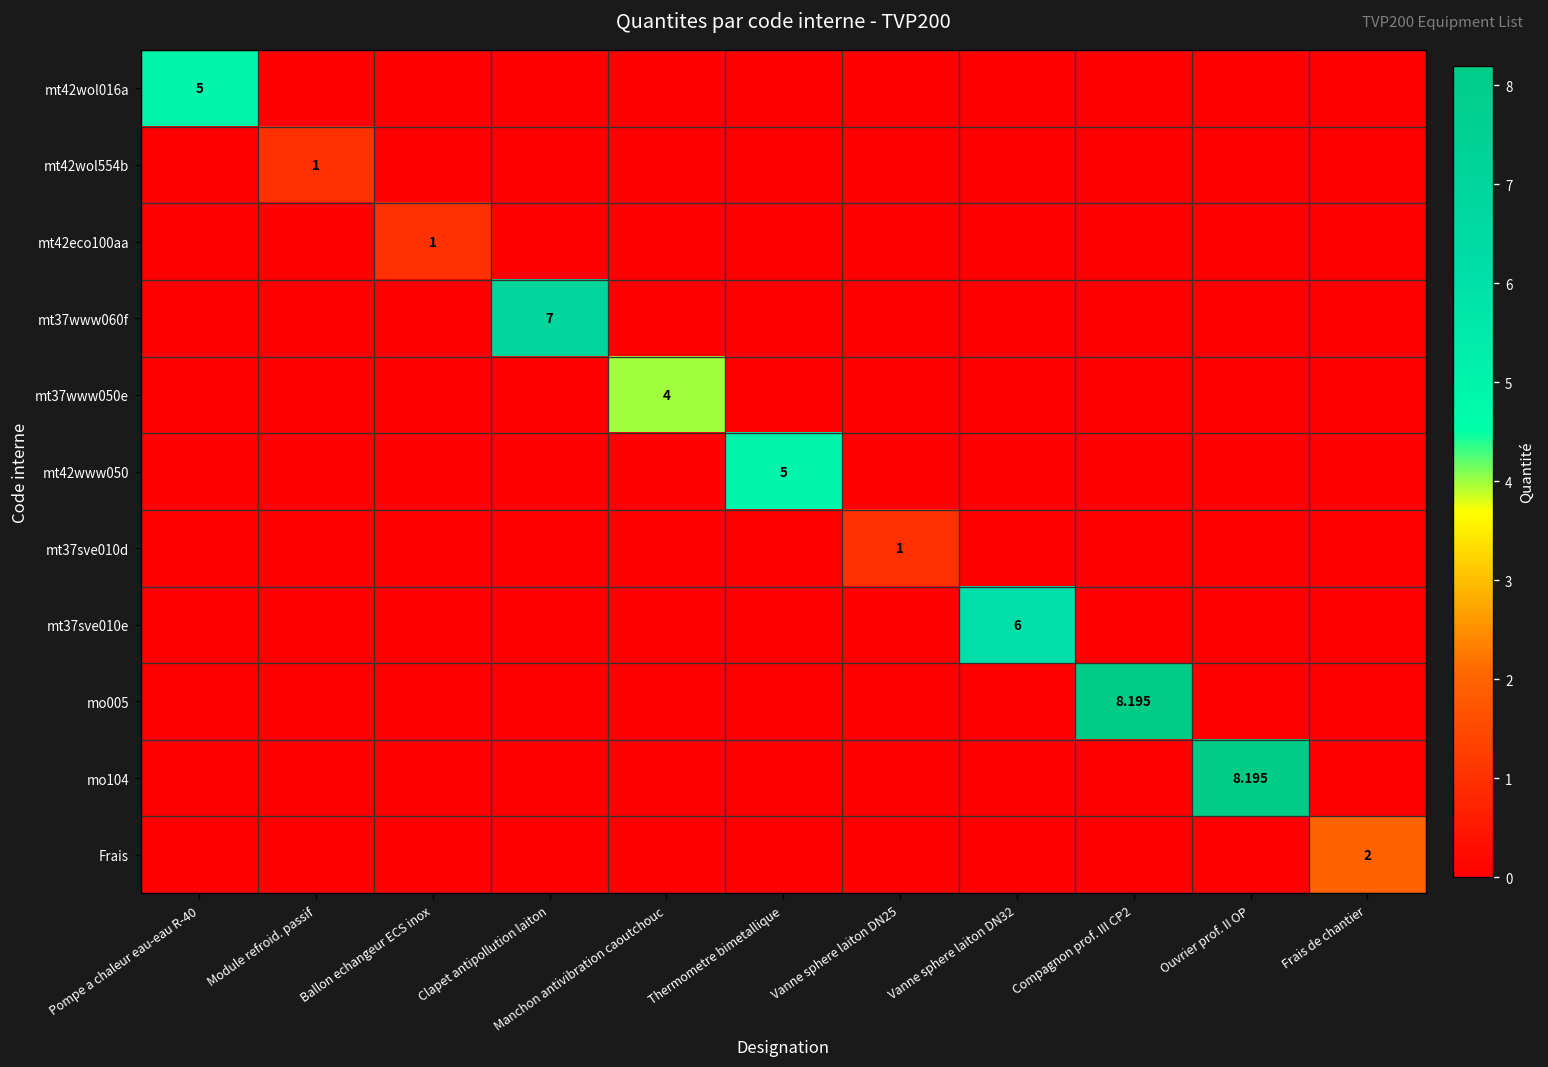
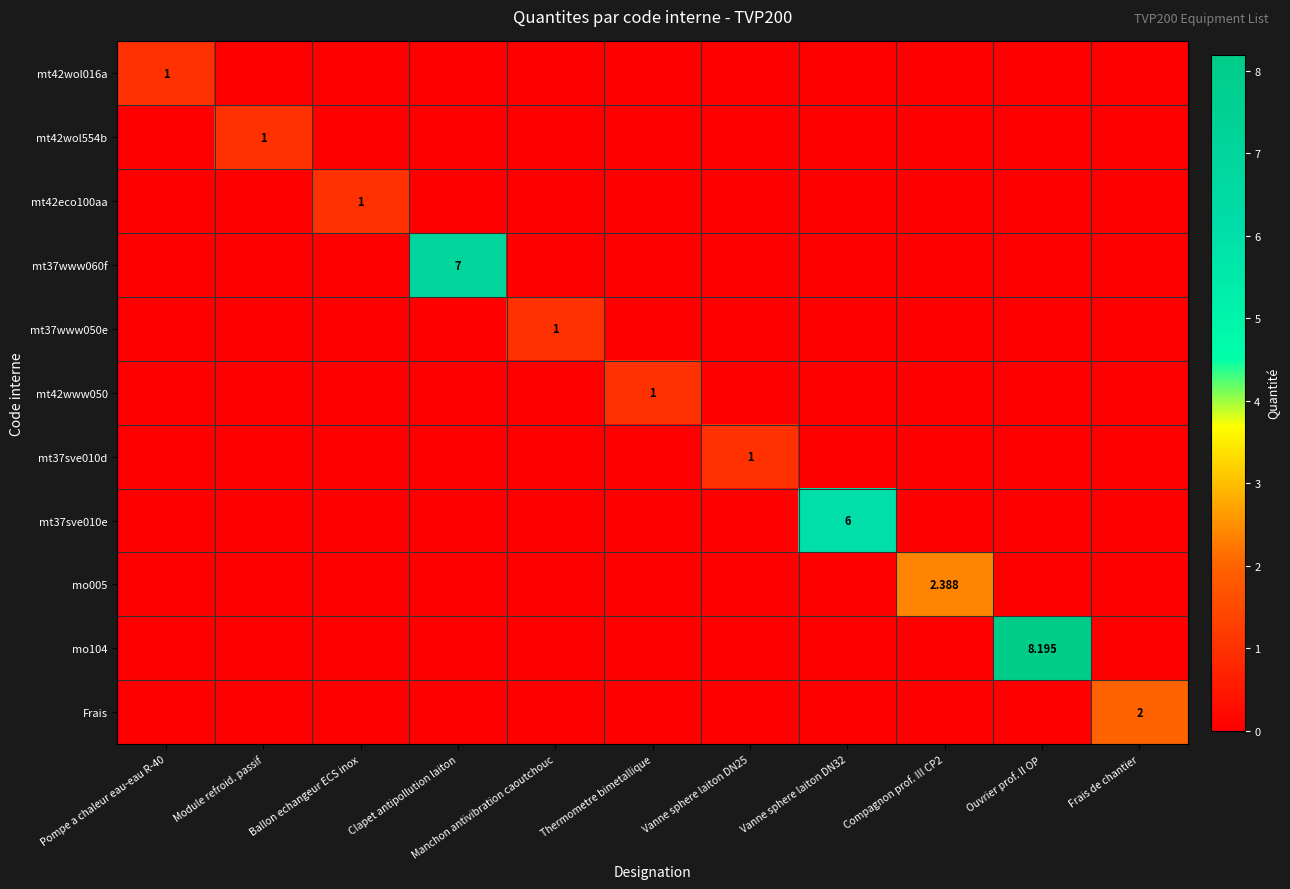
  {
    "mt42wol016a": {
-     "Pompe a chaleur eau-eau R-40": 5
+     "Pompe a chaleur eau-eau R-40": 1
    },
    "mt42wol554b": {
      "Module refroid. passif": 1
    },
    "mt42eco100aa": {
      "Ballon echangeur ECS inox": 1
    },
    "mt37www060f": {
      "Clapet antipollution laiton": 7
    },
    "mt37www050e": {
-     "Manchon antivibration caoutchouc": 4
+     "Manchon antivibration caoutchouc": 1
    },
    "mt42www050": {
-     "Thermometre bimetallique": 5
+     "Thermometre bimetallique": 1
    },
    "mt37sve010d": {
      "Vanne sphere laiton DN25": 1
    },
    "mt37sve010e": {
      "Vanne sphere laiton DN32": 6
    },
    "mo005": {
-     "Compagnon prof. III CP2": 8.195
+     "Compagnon prof. III CP2": 2.388
    },
    "mo104": {
      "Ouvrier prof. II OP": 8.195
    },
    "Frais": {
      "Frais de chantier": 2
    }
  }
